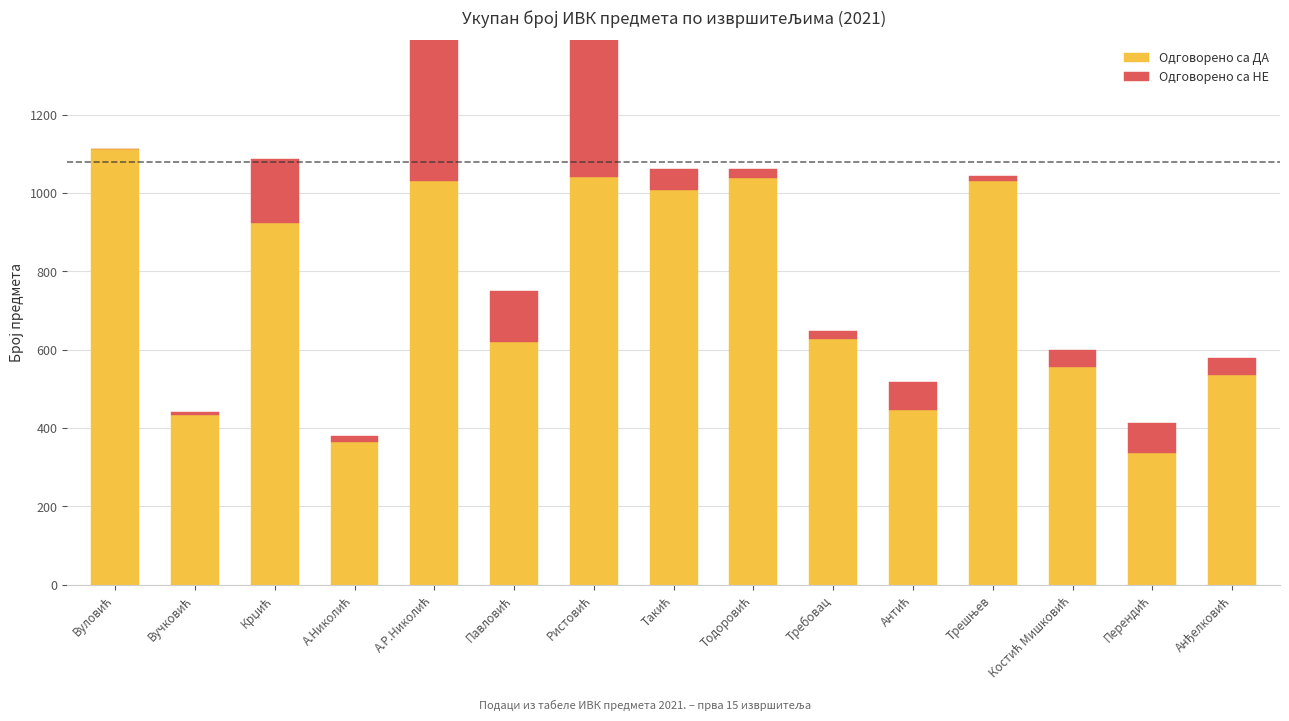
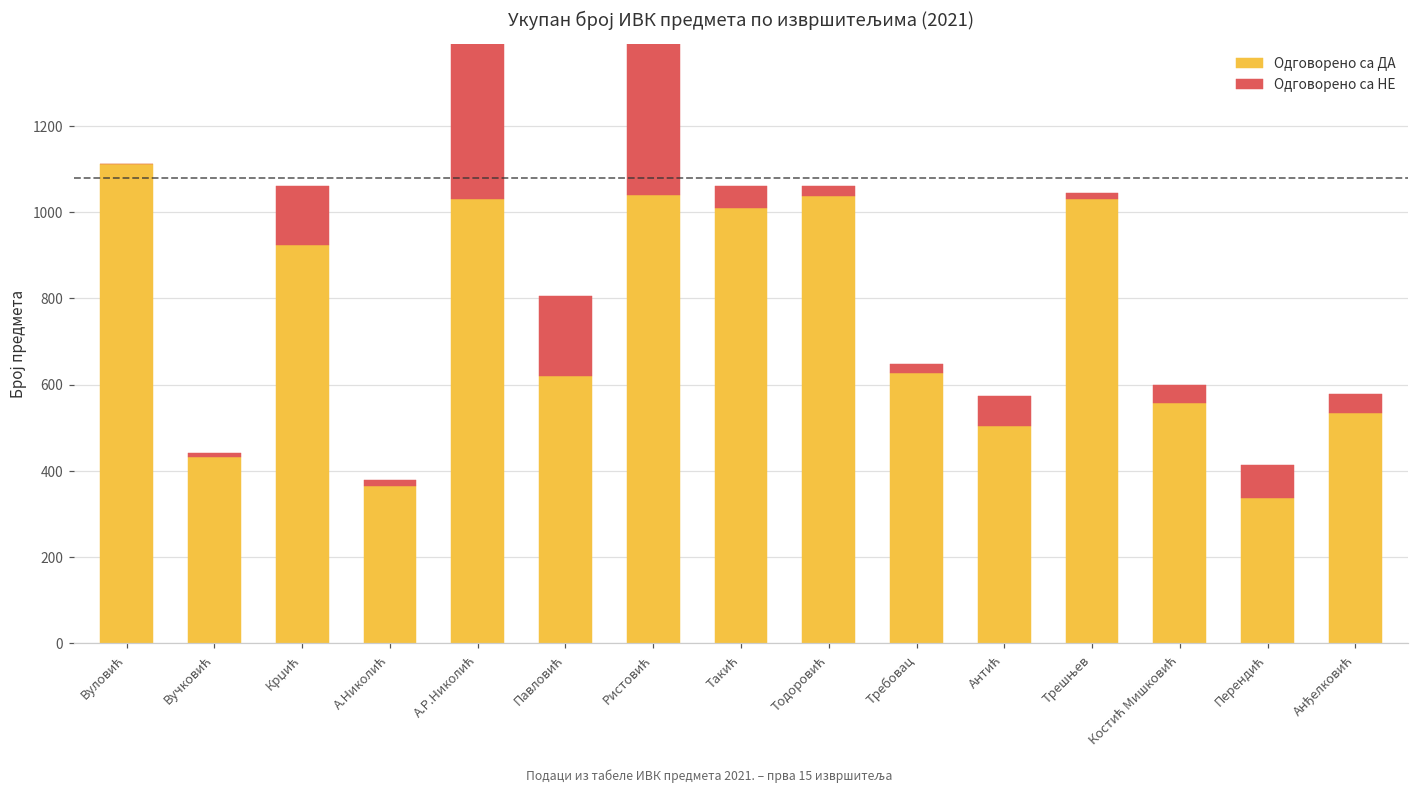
  {
    "Одговорено са ДА": {
      "Вуловић": 1110,
      "Вучковић": 430,
      "Крџић": 920,
      "А.Николић": 370,
      "А.Р.Николић": 1030,
      "Павловић": 620,
      "Ристовић": 1040,
      "Такић": 1010,
      "Тодоровић": 1040,
      "Требовац": 630,
-     "Антић": 450,
+     "Антић": 500,
      "Трешњев": 1030,
      "Костић Мишковић": 560,
      "Перендић": 340,
      "Анђелковић": 540
    },
    "Одговорено са НЕ": {
      "Вучковић": 10,
-     "Крџић": 160,
+     "Крџић": 140,
      "А.Николић": 10,
-     "Павловић": 130,
+     "Павловић": 190,
      "Такић": 50,
      "Тодоровић": 20,
      "Требовац": 20,
      "Антић": 70,
      "Трешњев": 10,
      "Костић Мишковић": 40,
      "Перендић": 80,
      "Анђелковић": 40
    }
  }
